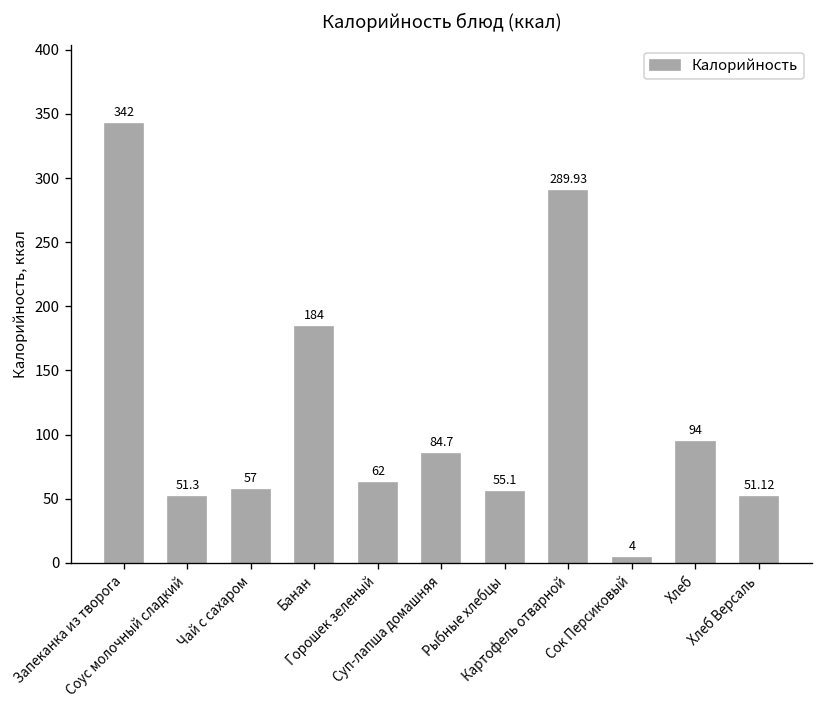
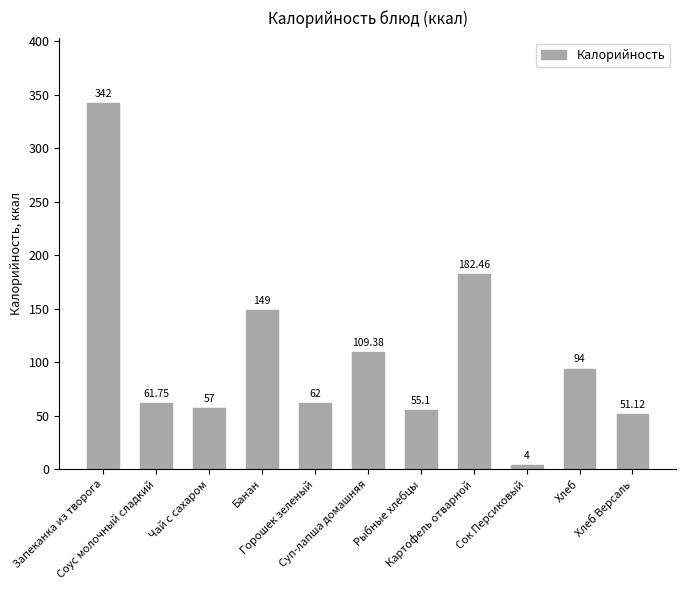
  {
    "Запеканка из творога": 342,
-   "Соус молочный сладкий": 51.3,
+   "Соус молочный сладкий": 61.75,
    "Чай с сахаром": 57,
-   "Банан": 184,
+   "Банан": 149,
    "Горошек зеленый": 62,
-   "Суп-лапша домашняя": 84.7,
+   "Суп-лапша домашняя": 109.38,
    "Рыбные хлебцы": 55.1,
-   "Картофель отварной": 289.93,
+   "Картофель отварной": 182.46,
    "Сок Персиковый": 4,
    "Хлеб": 94,
    "Хлеб Версаль": 51.12
  }
